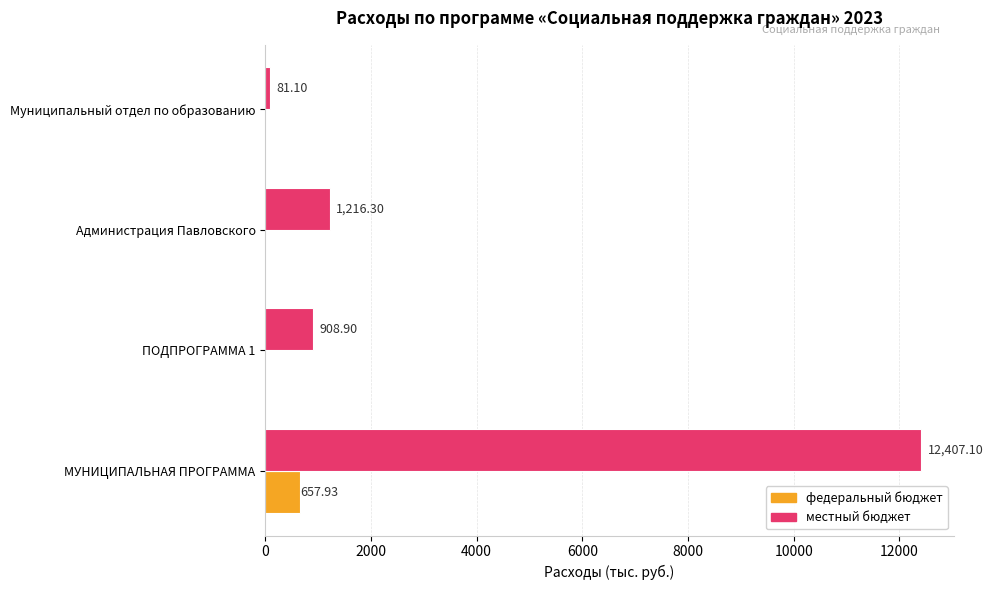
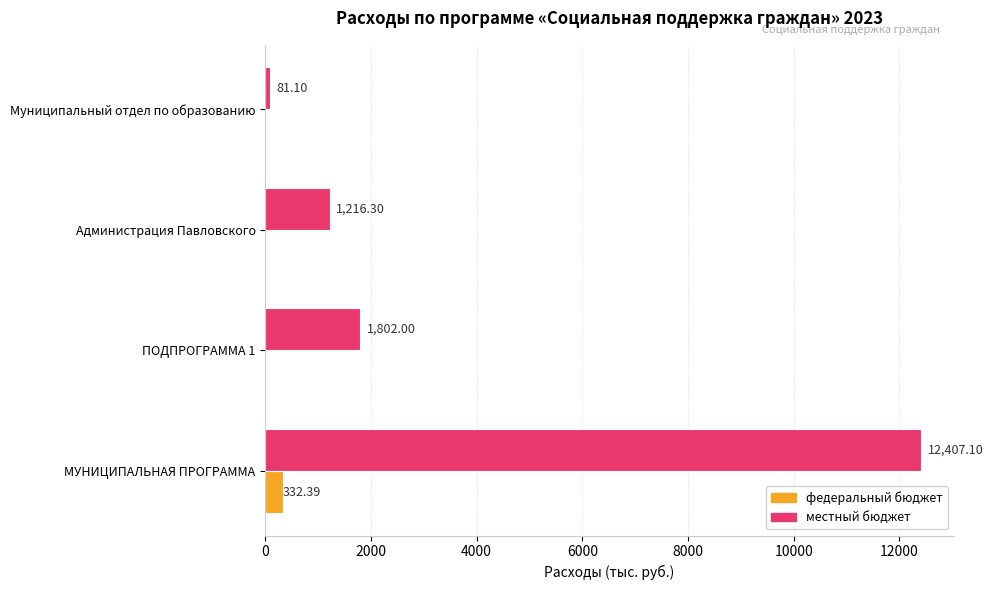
  {
    "федеральный бюджет": {
-     "МУНИЦИПАЛЬНАЯ ПРОГРАММА": "657.93"
+     "МУНИЦИПАЛЬНАЯ ПРОГРАММА": "332.39"
    },
    "местный бюджет": {
      "Муниципальный отдел по образованию": "81.10",
      "Администрация Павловского": "1,216.30",
-     "ПОДПРОГРАММА 1": "908.90",
+     "ПОДПРОГРАММА 1": "1,802.00",
      "МУНИЦИПАЛЬНАЯ ПРОГРАММА": "12,407.10"
    }
  }
